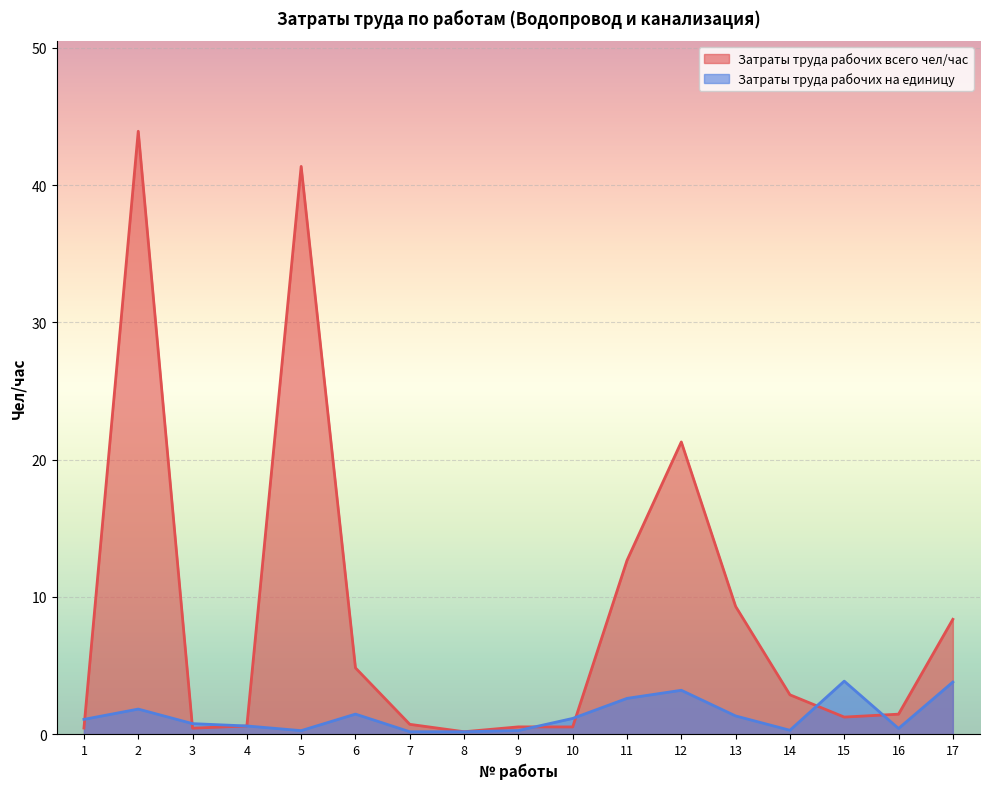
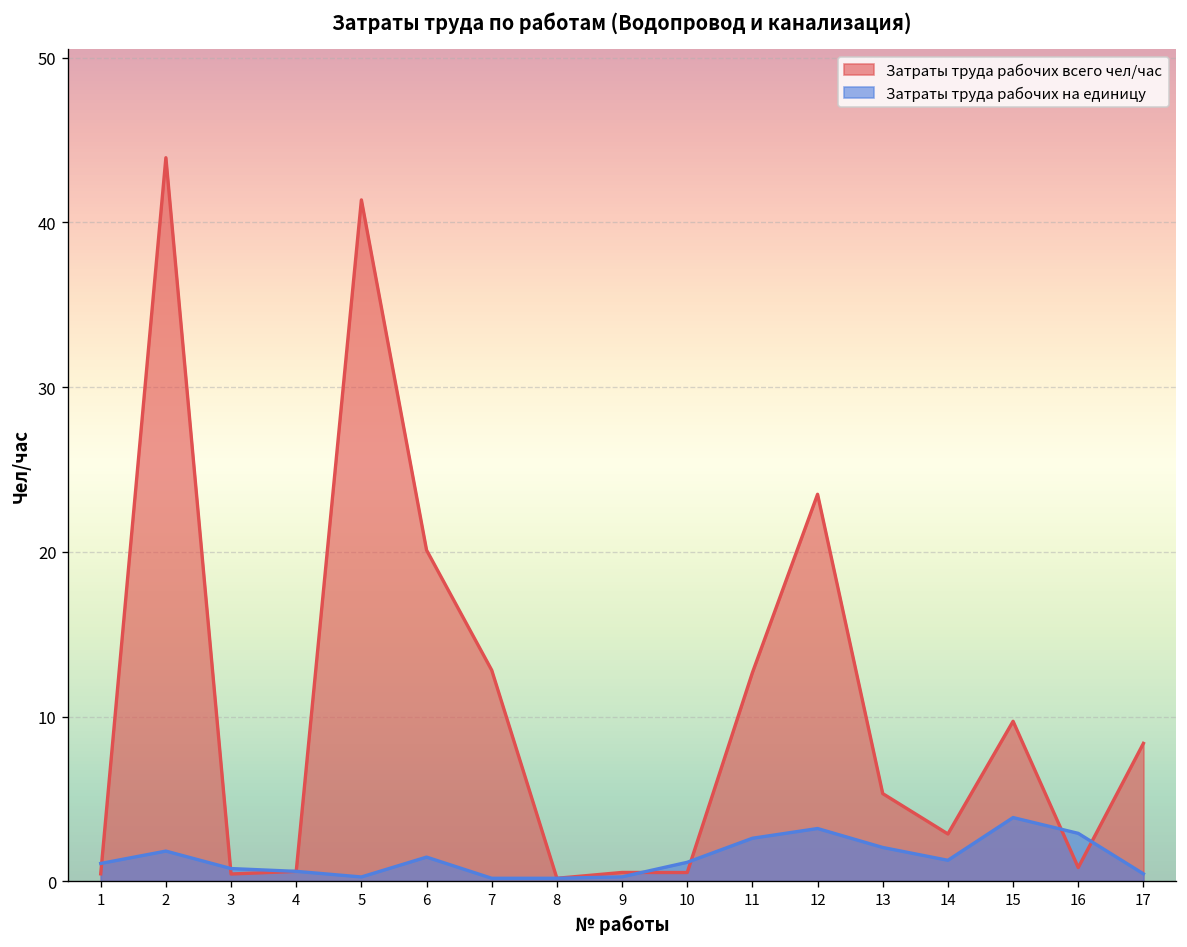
  {
    "Затраты труда рабочих всего чел/час": {
      "1": 0.5,
      "2": 43.9,
      "3": 0.4,
      "5": 41.4,
-     "6": 4.8,
-     "7": 0.7,
+     "6": 20.1,
+     "7": 12.8,
      "9": 0.5,
      "10": 0.5,
      "11": 12.7,
-     "12": 21.3,
-     "13": 9.3,
+     "12": 23.5,
+     "13": 5.3,
      "14": 2.9,
-     "15": 1.2,
-     "16": 1.5,
+     "15": 9.7,
+     "16": 0.8,
      "17": 8.4
    },
    "Затраты труда рабочих на единицу": {
      "1": 1.1,
      "2": 1.8,
      "3": 0.8,
      "5": 0.3,
      "6": 1.5,
      "7": 0.2,
      "9": 0.3,
      "10": 1.2,
      "11": 2.6,
      "12": 3.2,
-     "13": 1.3,
-     "14": 0.3,
+     "13": 2.1,
+     "14": 1.3,
      "15": 3.9,
-     "16": 0.4,
-     "17": 3.8
+     "16": 2.9,
+     "17": 0.5
    }
  }
